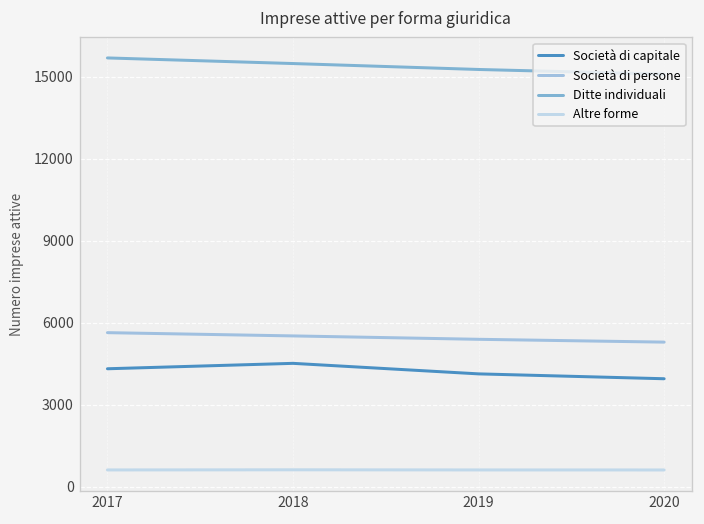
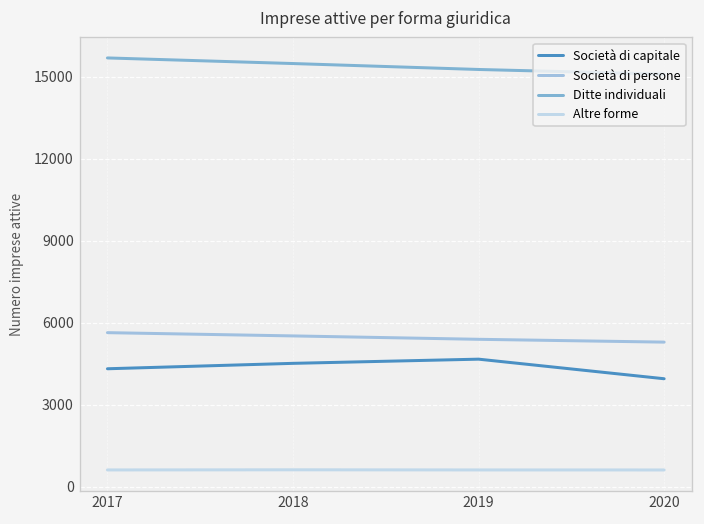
  {
    "Società di capitale": {
      "2017": 4300,
      "2018": 4500,
-     "2019": 4100,
+     "2019": 4700,
      "2020": 4000
    }
  }
